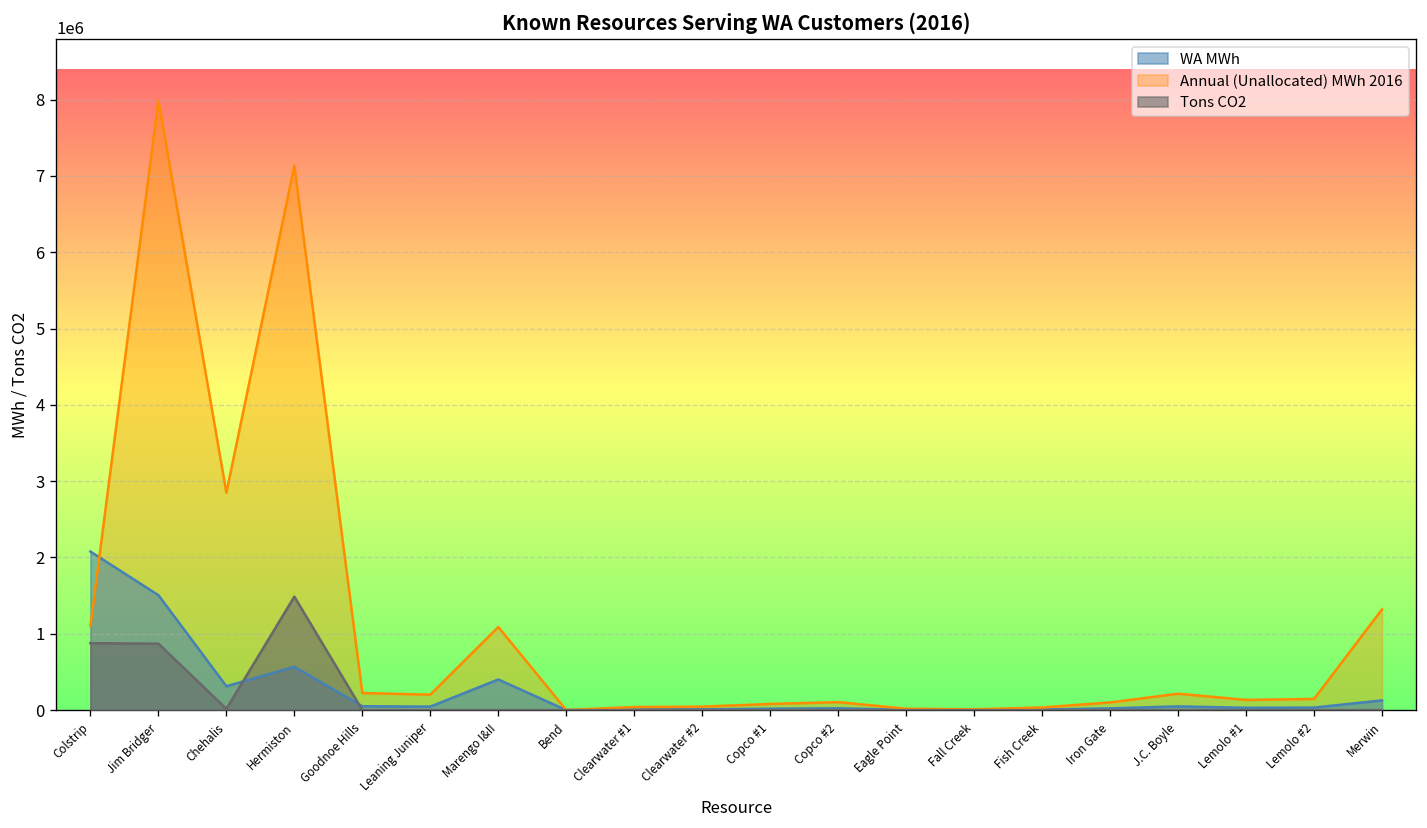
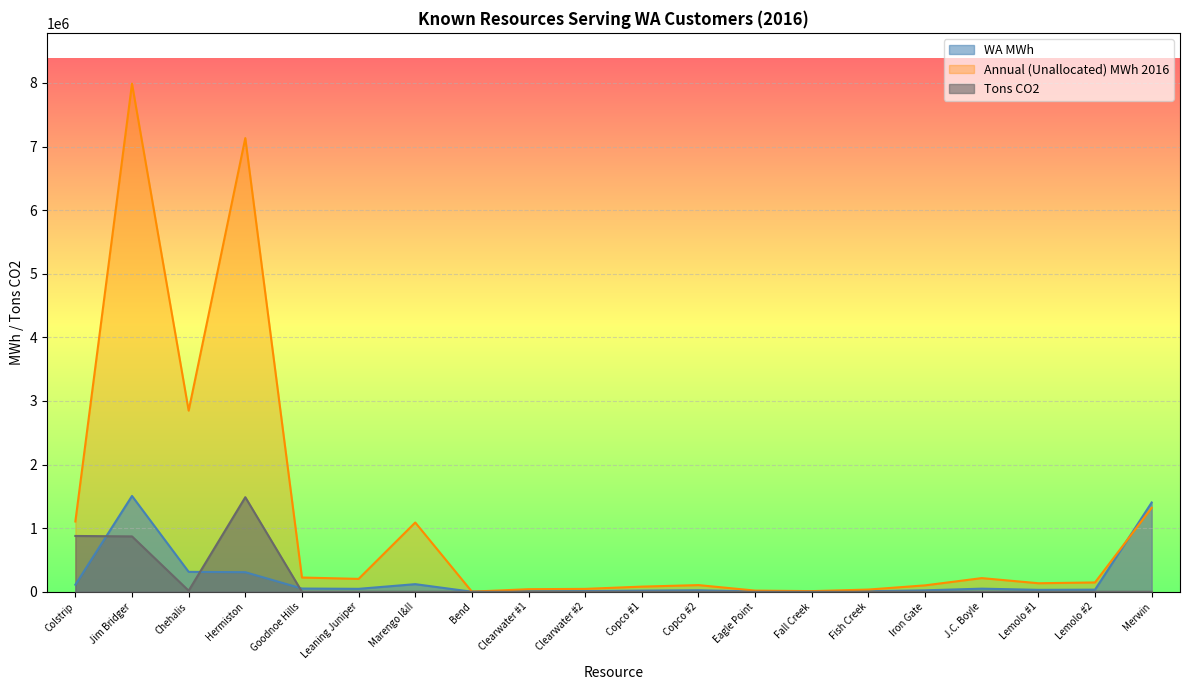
  {
    "WA MWh": {
-     "Colstrip": 2100000,
+     "Colstrip": 100000,
      "Jim Bridger": 1500000,
      "Chehalis": 300000,
-     "Hermiston": 600000,
+     "Hermiston": 300000,
      "Goodnoe Hills": 100000,
      "Leaning Juniper": 0,
-     "Marengo I&II": 400000,
+     "Marengo I&II": 100000,
      "J.C. Boyle": 0,
-     "Merwin": 100000
+     "Merwin": 1400000
    },
    "Annual (Unallocated) MWh 2016": {
      "Colstrip": 1100000,
      "Jim Bridger": 8000000,
      "Chehalis": 2800000,
      "Hermiston": 7100000,
      "Goodnoe Hills": 200000,
      "Leaning Juniper": 200000,
      "Marengo I&II": 1100000,
      "Copco #1": 100000,
      "Copco #2": 100000,
      "Iron Gate": 100000,
      "J.C. Boyle": 200000,
      "Lemolo #1": 100000,
      "Lemolo #2": 100000,
      "Merwin": 1300000
    },
    "Tons CO2": {
      "Colstrip": 900000,
      "Jim Bridger": 900000,
      "Chehalis": 0,
      "Hermiston": 1500000,
      "Goodnoe Hills": 0,
      "Leaning Juniper": 0,
      "Marengo I&II": 0,
      "J.C. Boyle": 0,
      "Merwin": 0
    }
  }
